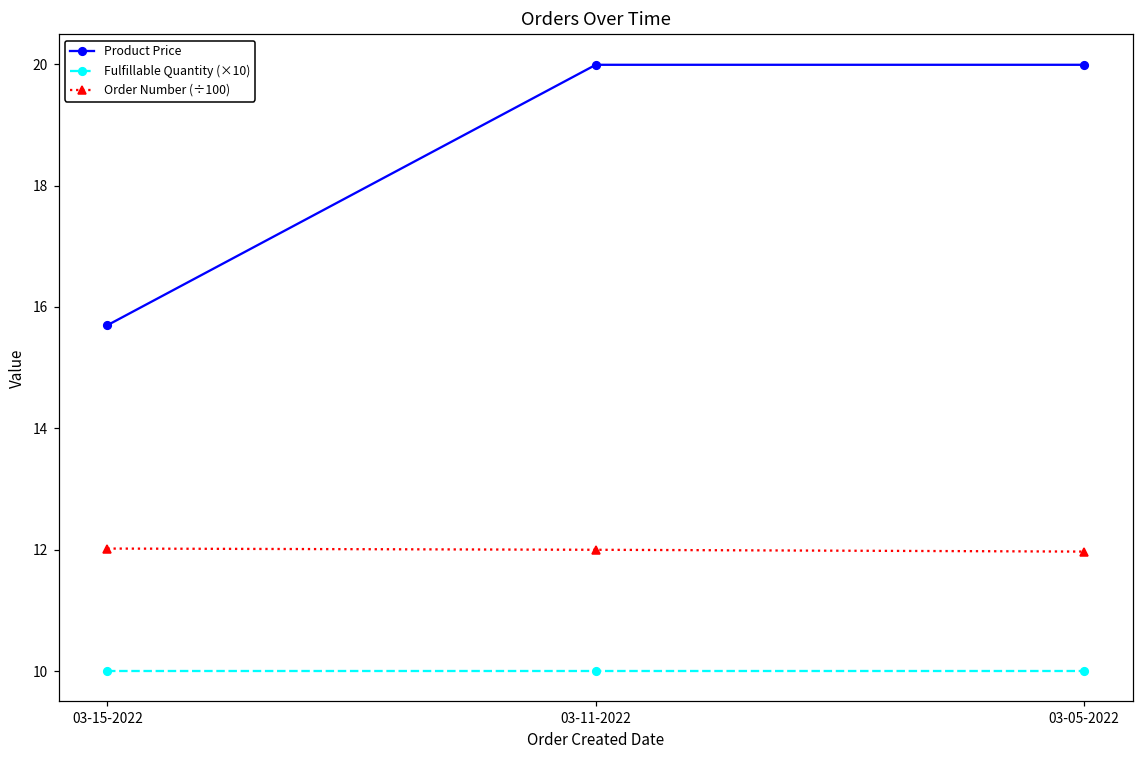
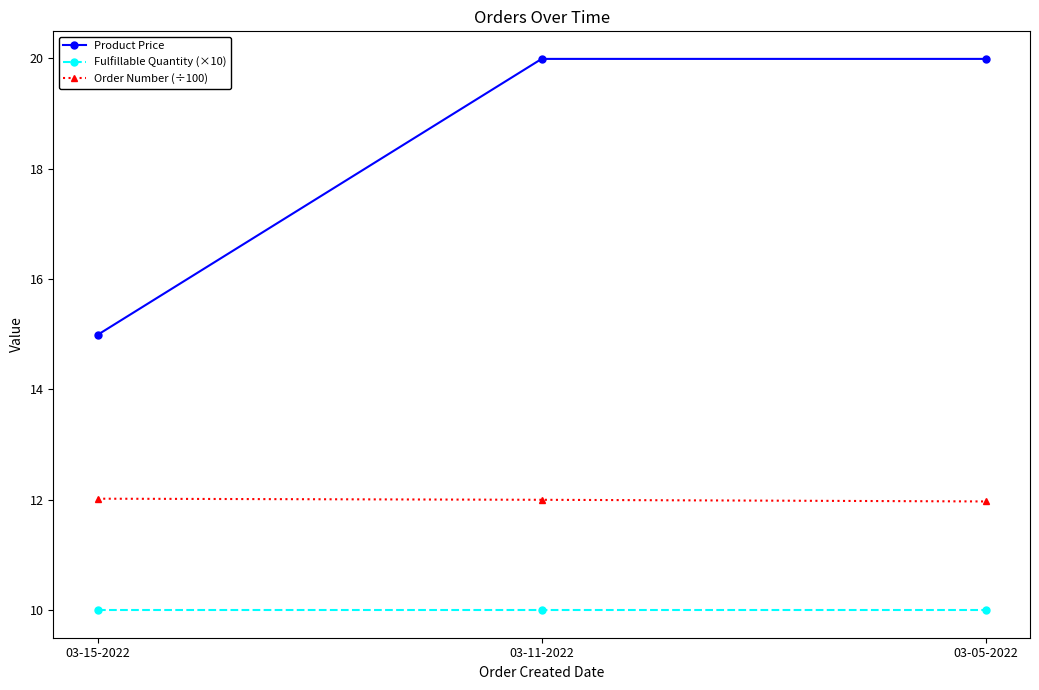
  {
    "Product Price": {
-     "03-15-2022": 15.7,
+     "03-15-2022": 15.0,
      "03-11-2022": 20.0,
      "03-05-2022": 20.0
    },
    "Fulfillable Quantity (×10)": {
      "03-15-2022": 10.0,
      "03-11-2022": 10.0,
      "03-05-2022": 10.0
    },
    "Order Number (÷100)": {
      "03-15-2022": 12.0,
      "03-11-2022": 12.0,
      "03-05-2022": 12.0
    }
  }
